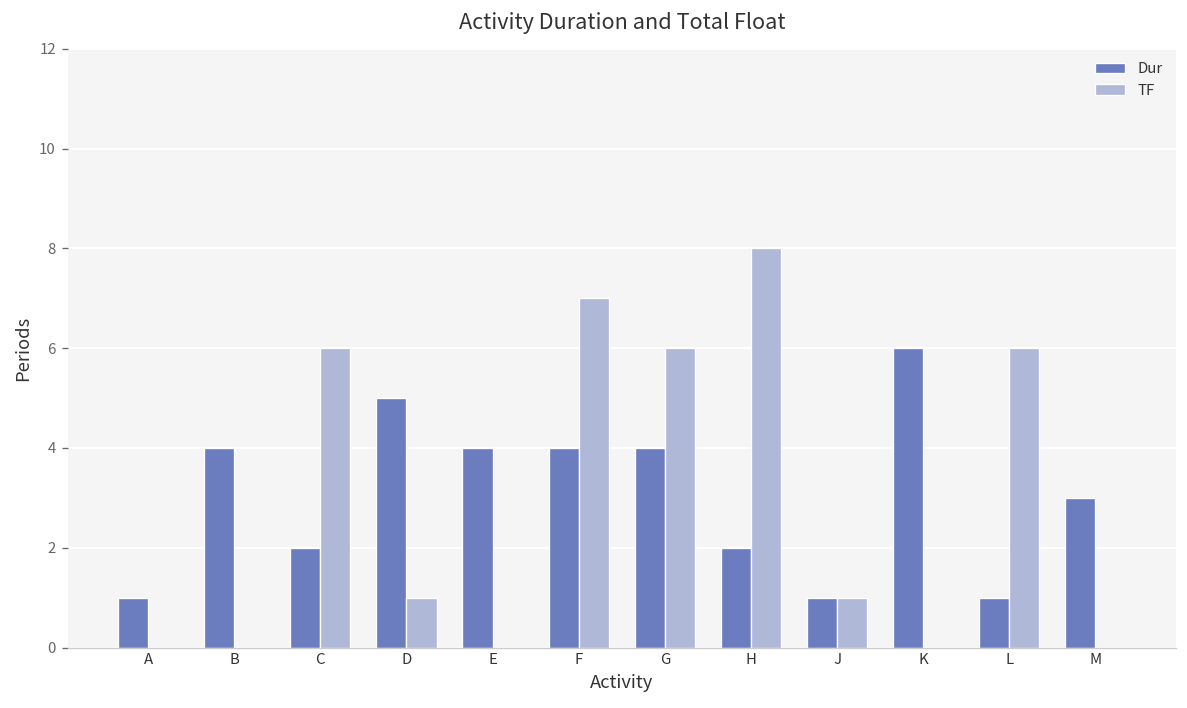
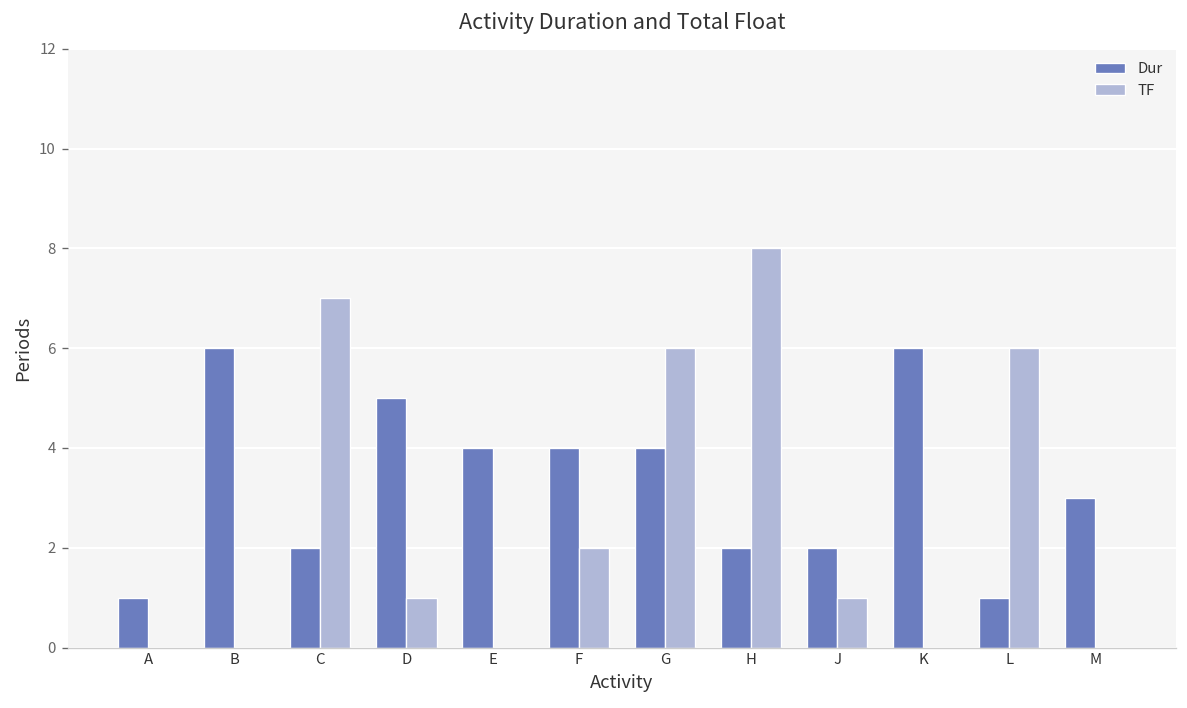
  {
    "Dur": {
      "A": 1,
-     "B": 4,
+     "B": 6,
      "C": 2,
      "D": 5,
      "E": 4,
      "F": 4,
      "G": 4,
      "H": 2,
-     "J": 1,
+     "J": 2,
      "K": 6,
      "L": 1,
      "M": 3
    },
    "TF": {
      "A": 0,
      "B": 0,
-     "C": 6,
+     "C": 7,
      "D": 1,
      "E": 0,
-     "F": 7,
+     "F": 2,
      "G": 6,
      "H": 8,
      "J": 1,
      "K": 0,
      "L": 6,
      "M": 0
    }
  }
